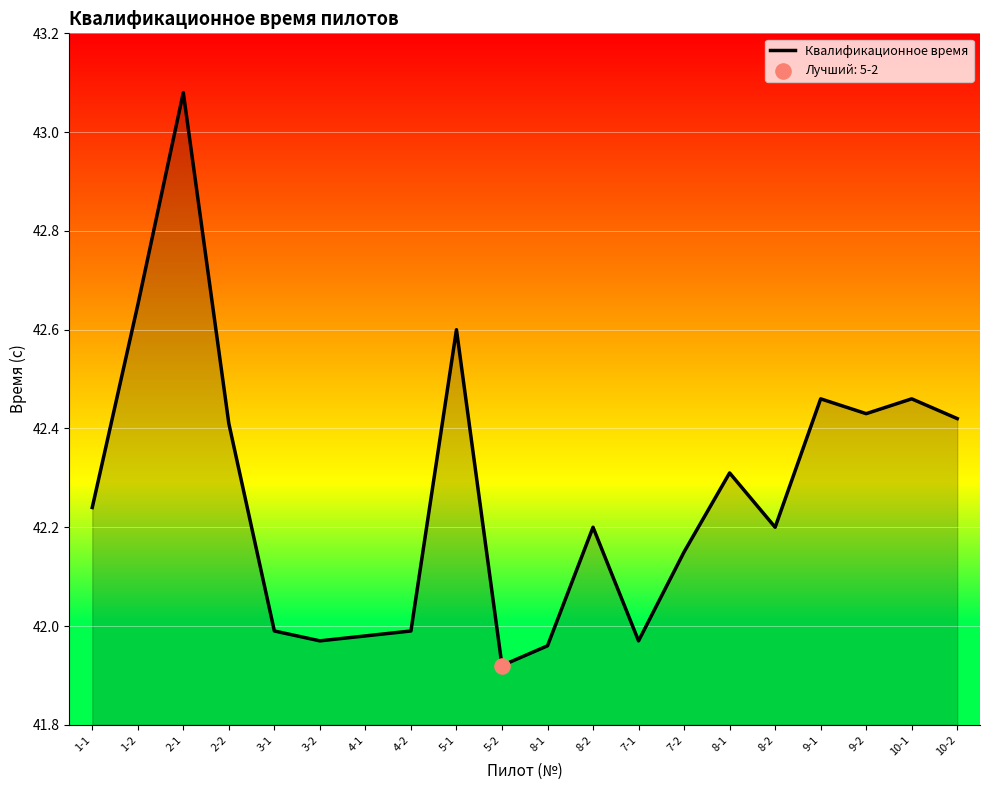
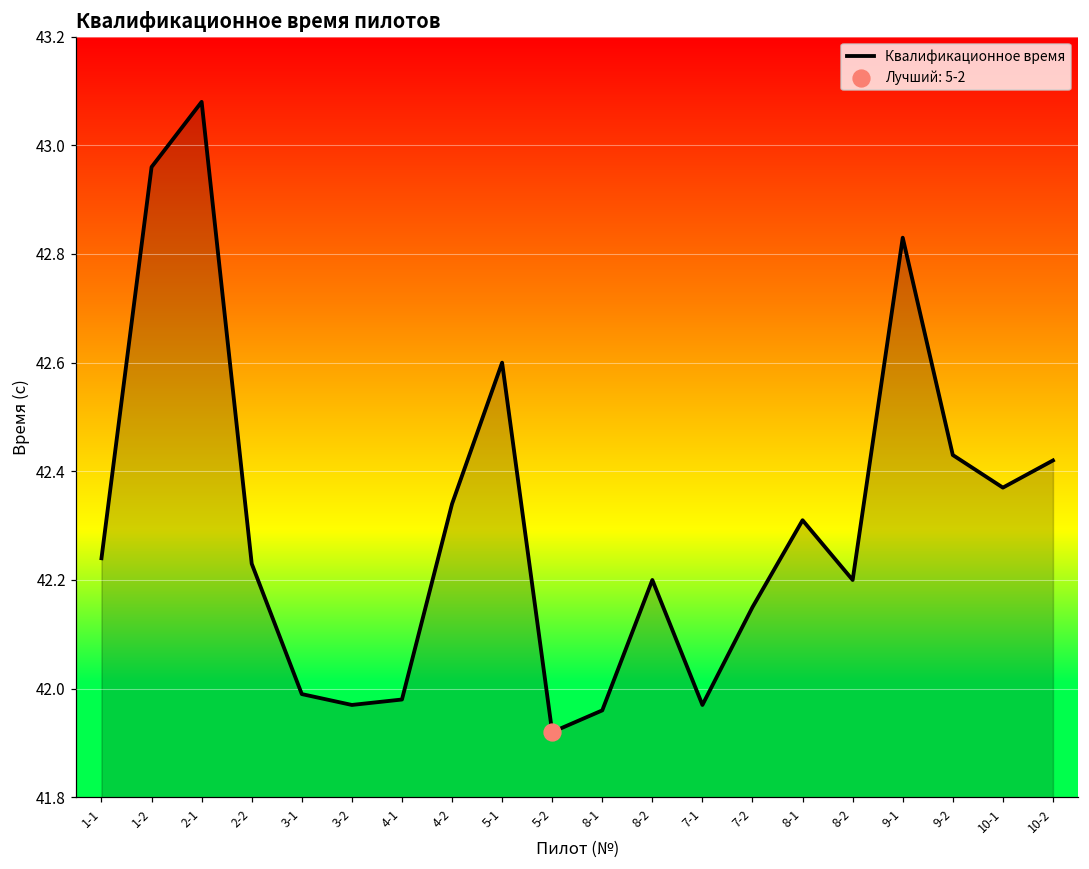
  {
    "Квалификационное время": {
      "1-1": 42.24,
-     "1-2": 42.65,
+     "1-2": 42.96,
      "2-1": 43.08,
-     "2-2": 42.41,
+     "2-2": 42.23,
      "3-1": 41.99,
      "3-2": 41.97,
      "4-1": 41.98,
-     "4-2": 41.99,
+     "4-2": 42.34,
      "5-1": 42.60,
      "7-1": 41.97,
      "7-2": 42.15,
-     "9-1": 42.46,
+     "9-1": 42.83,
      "9-2": 42.43,
-     "10-1": 42.46,
+     "10-1": 42.37,
      "10-2": 42.42
    }
  }
